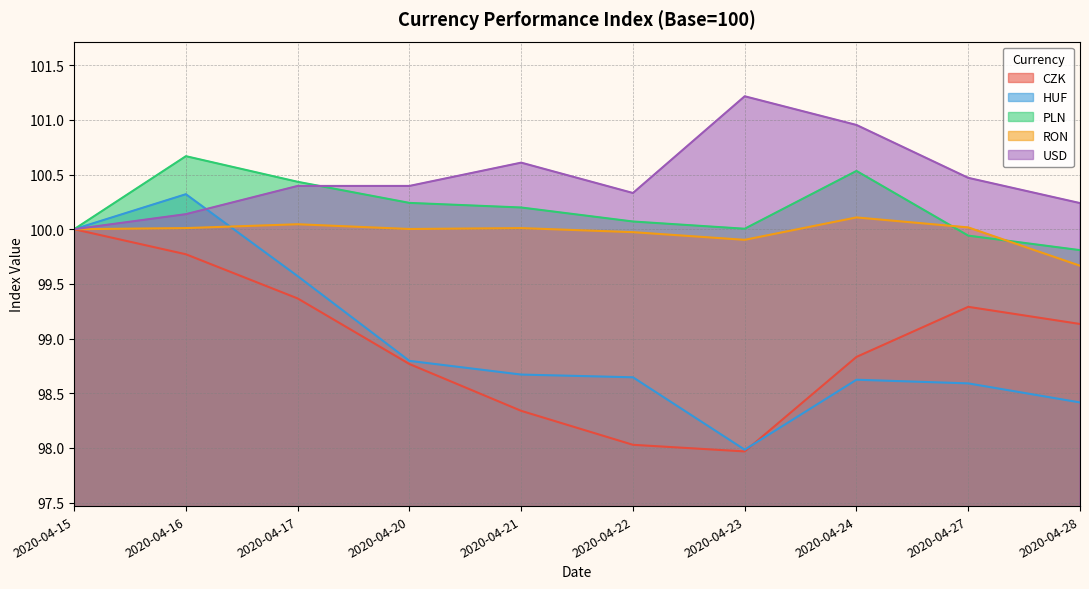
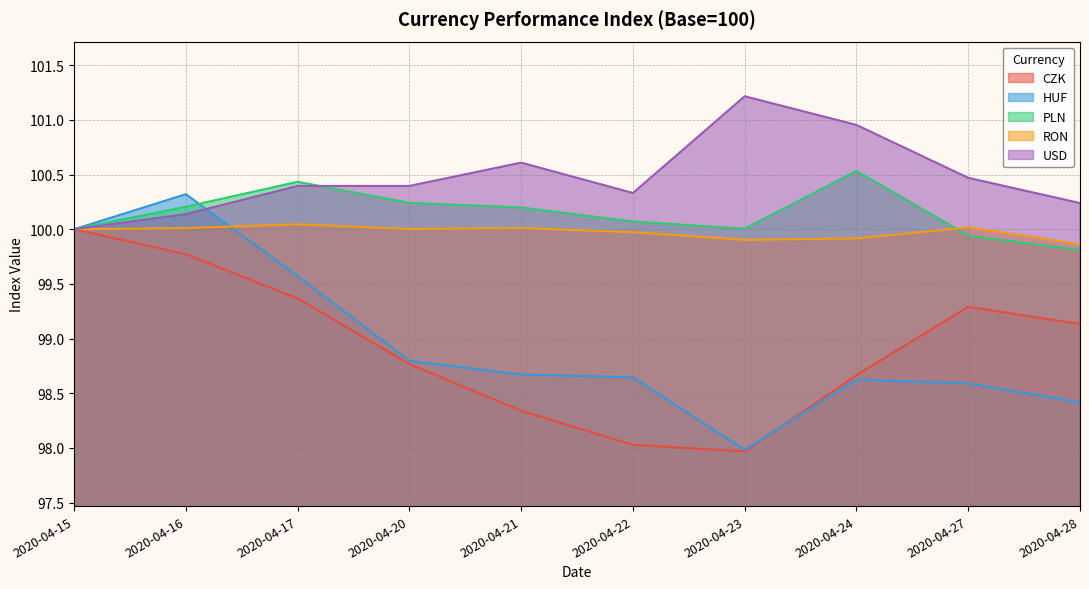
  {
    "CZK": {
      "2020-04-16": 99.77,
      "2020-04-17": 99.37,
      "2020-04-20": 98.77,
      "2020-04-21": 98.34,
      "2020-04-22": 98.03,
-     "2020-04-24": 98.83,
+     "2020-04-24": 98.67,
      "2020-04-27": 99.29,
      "2020-04-28": 99.13
    },
    "HUF": {
      "2020-04-16": 100.32,
      "2020-04-17": 99.57,
      "2020-04-20": 98.80,
      "2020-04-21": 98.67,
      "2020-04-22": 98.65,
      "2020-04-24": 98.62,
      "2020-04-27": 98.59,
      "2020-04-28": 98.42
    },
    "PLN": {
-     "2020-04-16": 100.67,
+     "2020-04-16": 100.21,
      "2020-04-17": 100.43,
      "2020-04-20": 100.24,
      "2020-04-21": 100.20,
      "2020-04-22": 100.07,
      "2020-04-23": 100.00,
      "2020-04-24": 100.53,
      "2020-04-27": 99.94,
      "2020-04-28": 99.81
    },
    "RON": {
      "2020-04-16": 100.01,
      "2020-04-17": 100.05,
      "2020-04-20": 100.00,
      "2020-04-21": 100.01,
      "2020-04-22": 99.97,
      "2020-04-23": 99.90,
-     "2020-04-24": 100.11,
+     "2020-04-24": 99.92,
      "2020-04-27": 100.02,
-     "2020-04-28": 99.67
+     "2020-04-28": 99.86
    },
    "USD": {
      "2020-04-16": 100.14,
      "2020-04-17": 100.40,
      "2020-04-20": 100.40,
      "2020-04-21": 100.61,
      "2020-04-22": 100.33,
      "2020-04-23": 101.22,
      "2020-04-24": 100.95,
      "2020-04-27": 100.47,
      "2020-04-28": 100.24
    }
  }
